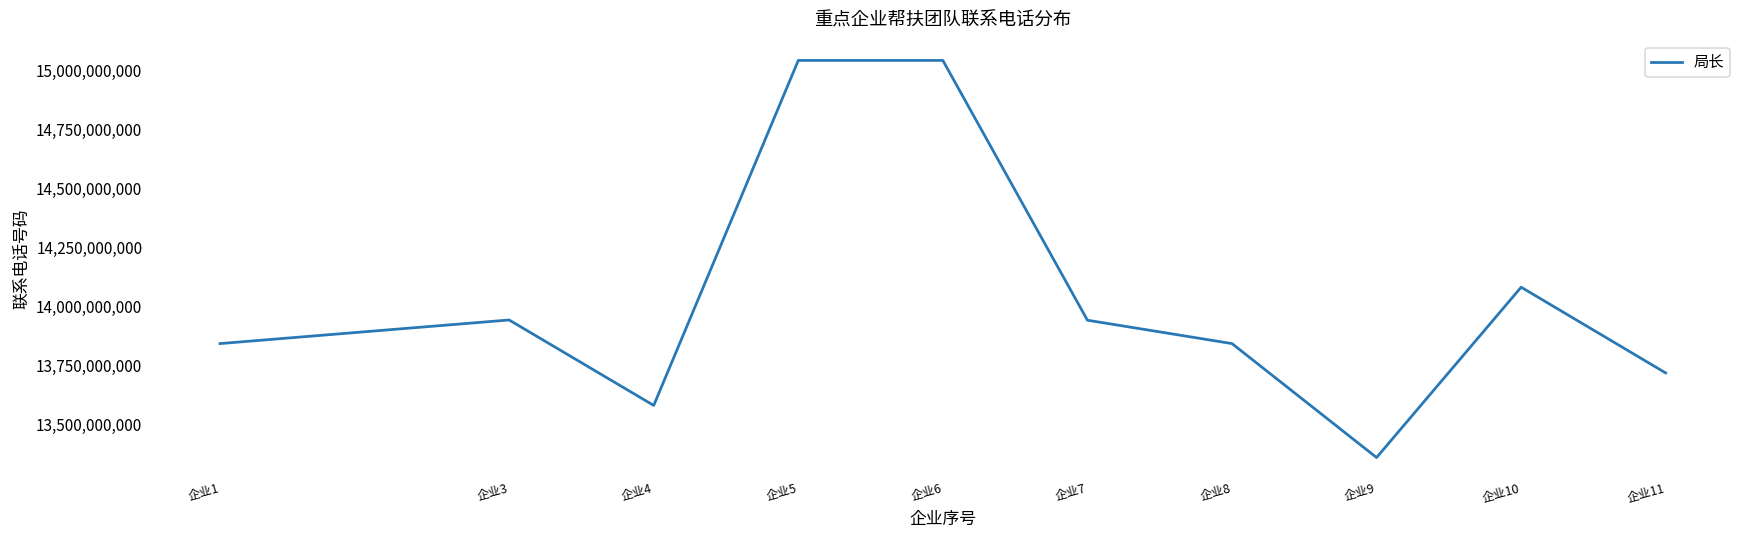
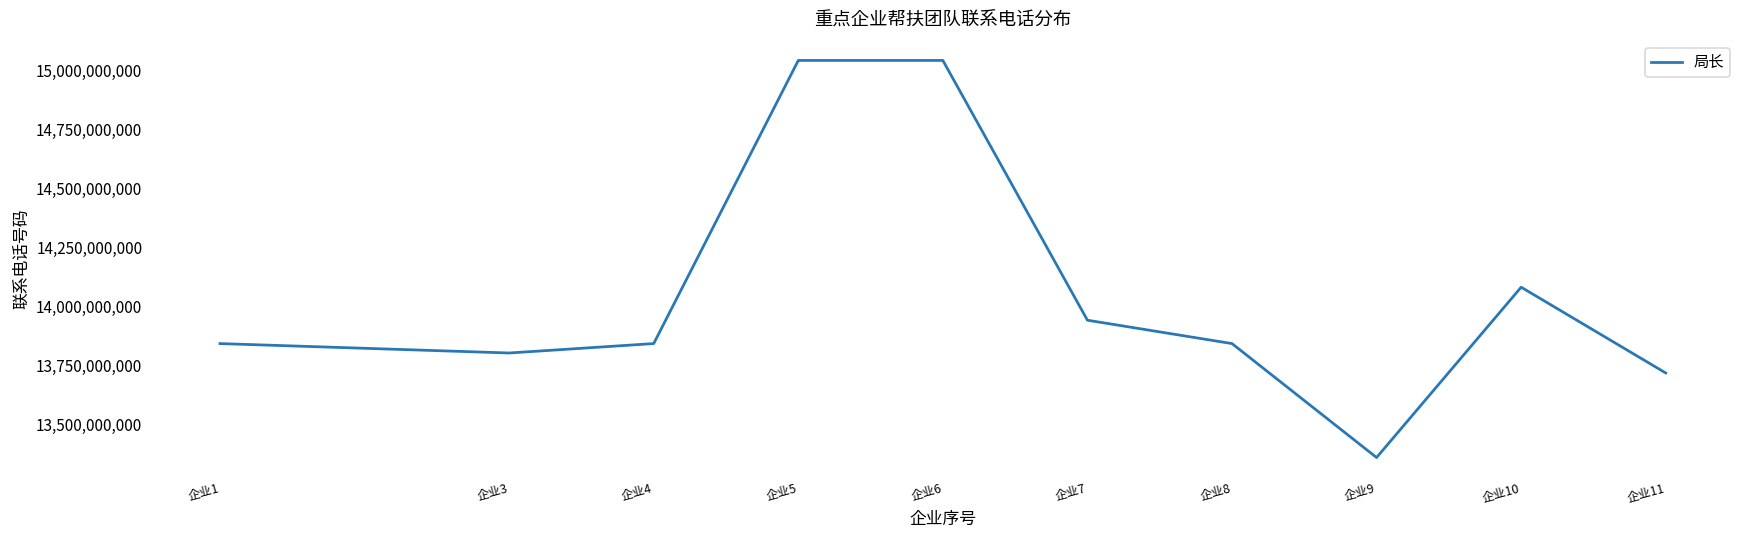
  {
    "企业1": "13,840,000,000",
-   "企业3": "13,940,000,000",
-   "企业4": "13,580,000,000",
+   "企业3": "13,800,000,000",
+   "企业4": "13,840,000,000",
    "企业5": "15,040,000,000",
    "企业6": "15,040,000,000",
    "企业7": "13,940,000,000",
    "企业8": "13,840,000,000",
    "企业9": "13,360,000,000",
    "企业10": "14,080,000,000",
    "企业11": "13,720,000,000"
  }
